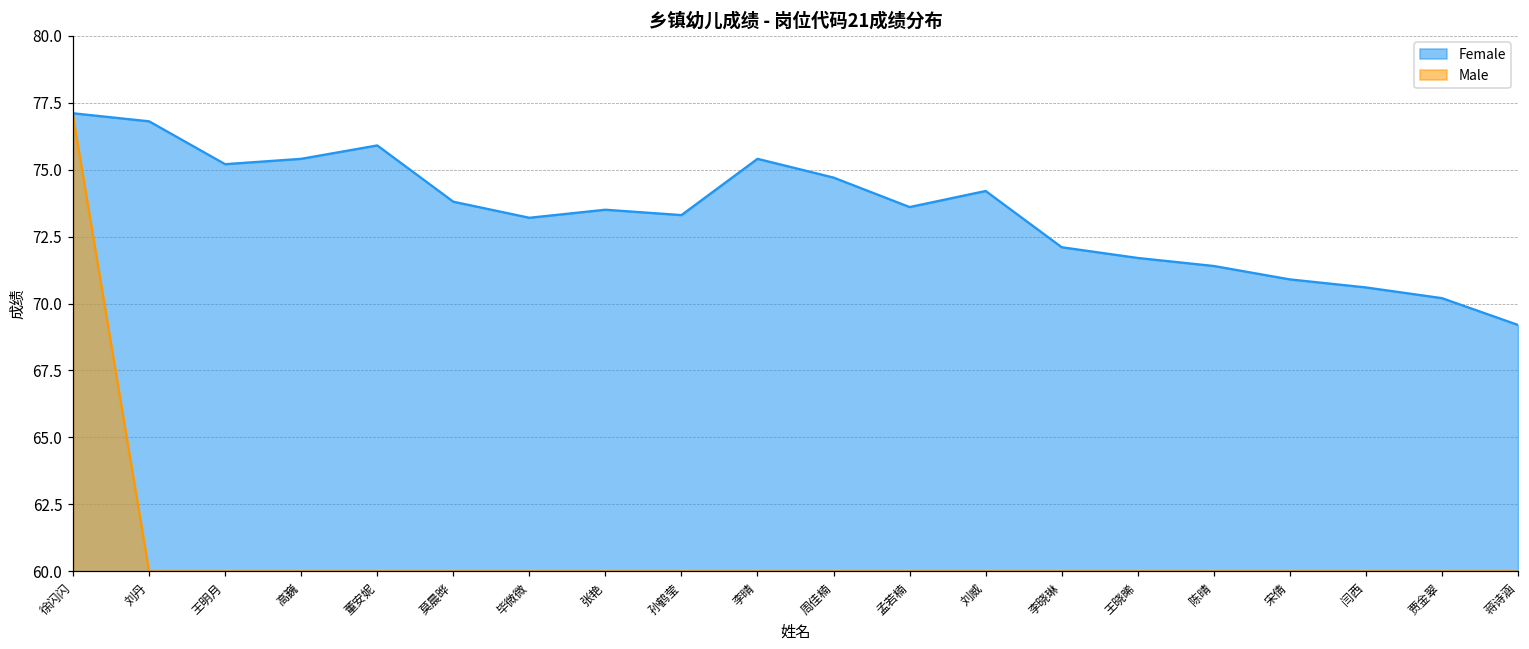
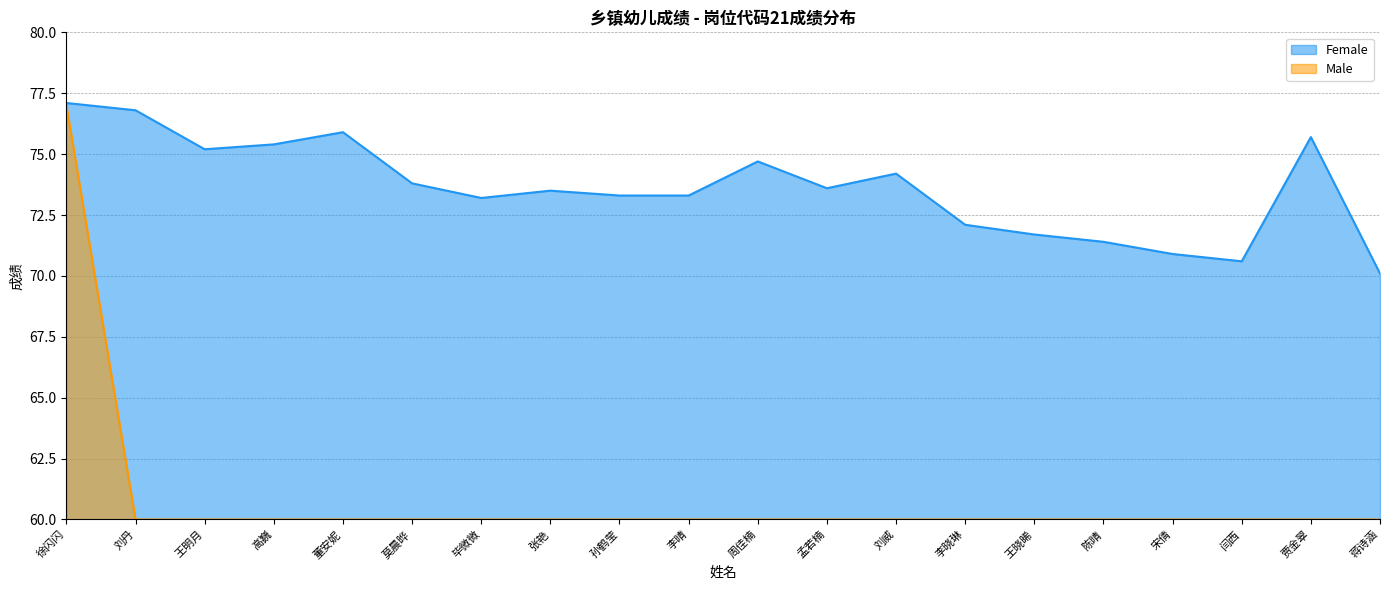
  {
    "Female": {
      "刘丹": 76.8,
      "王明月": 75.2,
      "高巍": 75.4,
      "董安妮": 75.9,
      "莫晨晔": 73.8,
      "毕微微": 73.2,
      "张艳": 73.5,
      "孙鹤莹": 73.3,
-     "李晴": 75.4,
+     "李晴": 73.3,
      "周佳楠": 74.7,
      "孟若楠": 73.6,
      "刘威": 74.2,
      "李晓琳": 72.1,
      "王晓晞": 71.7,
      "陈晴": 71.4,
      "宋倩": 70.9,
      "闫西": 70.6,
-     "贾金翠": 70.2,
-     "蒋诗涵": 69.2
+     "贾金翠": 75.7,
+     "蒋诗涵": 70.1
    },
    "Male": {
      "刘丹": 60.0,
      "王明月": 60.0,
      "高巍": 60.0,
      "董安妮": 60.0,
      "莫晨晔": 60.0,
      "毕微微": 60.0,
      "张艳": 60.0,
      "孙鹤莹": 60.0,
      "李晴": 60.0,
      "周佳楠": 60.0,
      "孟若楠": 60.0,
      "刘威": 60.0,
      "李晓琳": 60.0,
      "王晓晞": 60.0,
      "陈晴": 60.0,
      "宋倩": 60.0,
      "闫西": 60.0,
      "贾金翠": 60.0,
      "蒋诗涵": 60.0
    }
  }
